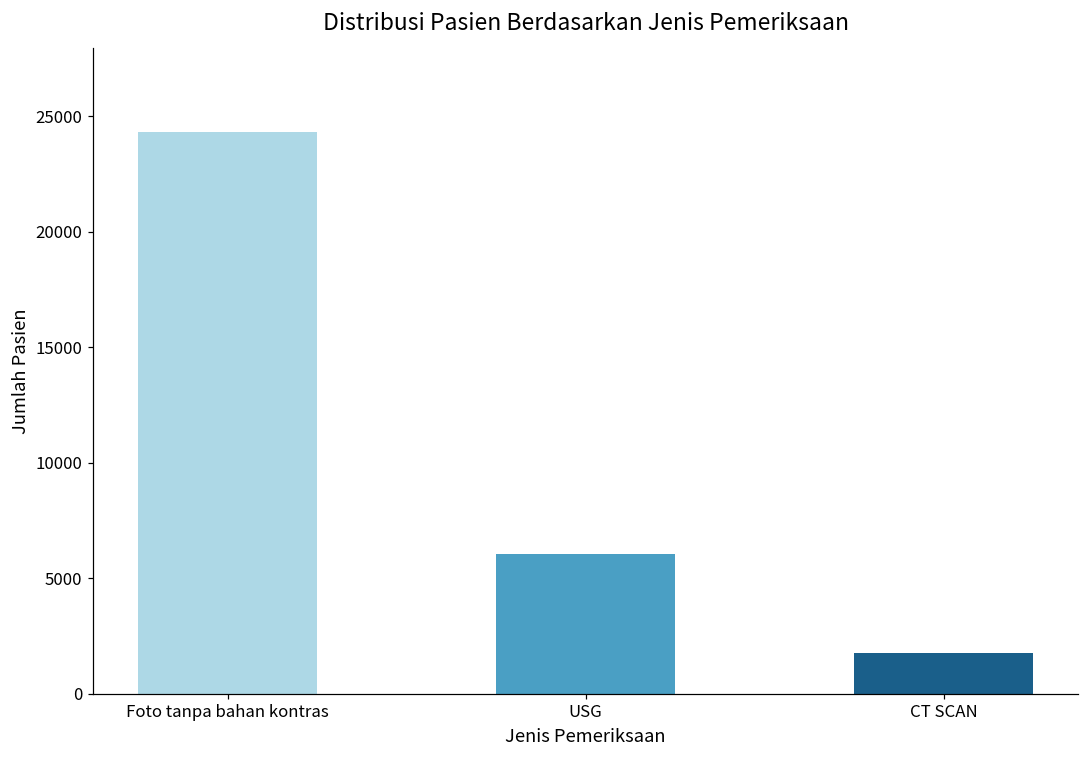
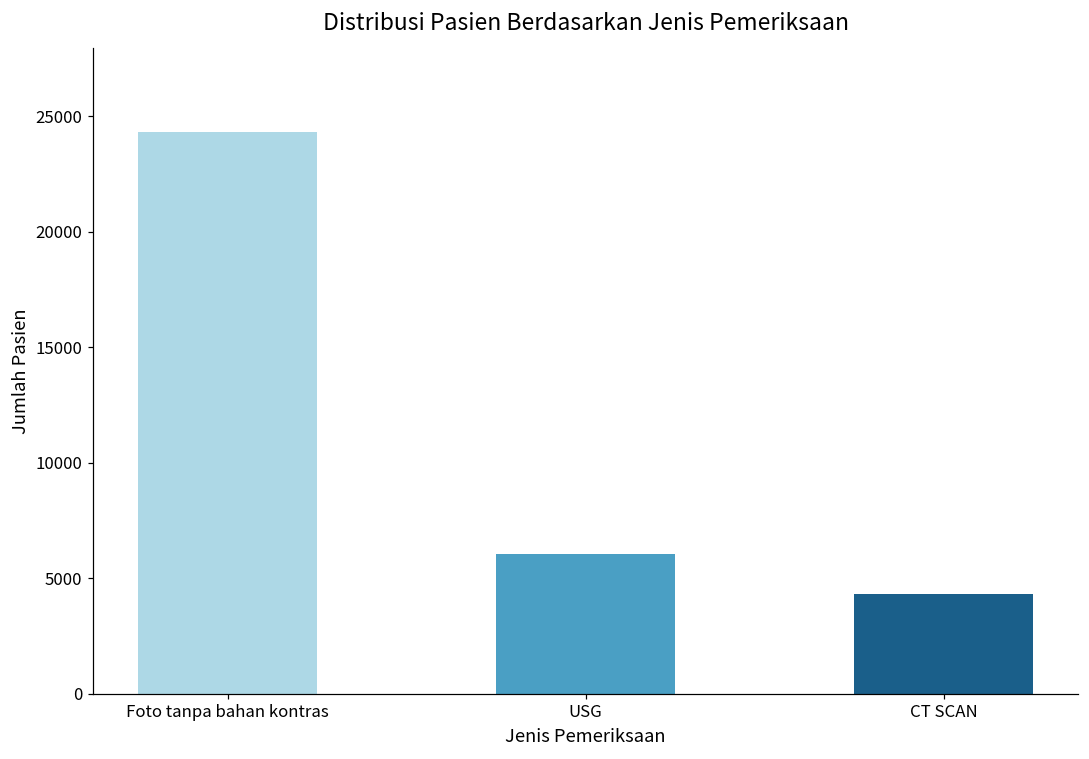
  {
    "Foto tanpa bahan kontras": 24300,
    "USG": 6000,
-   "CT SCAN": 1800
+   "CT SCAN": 4300
  }
